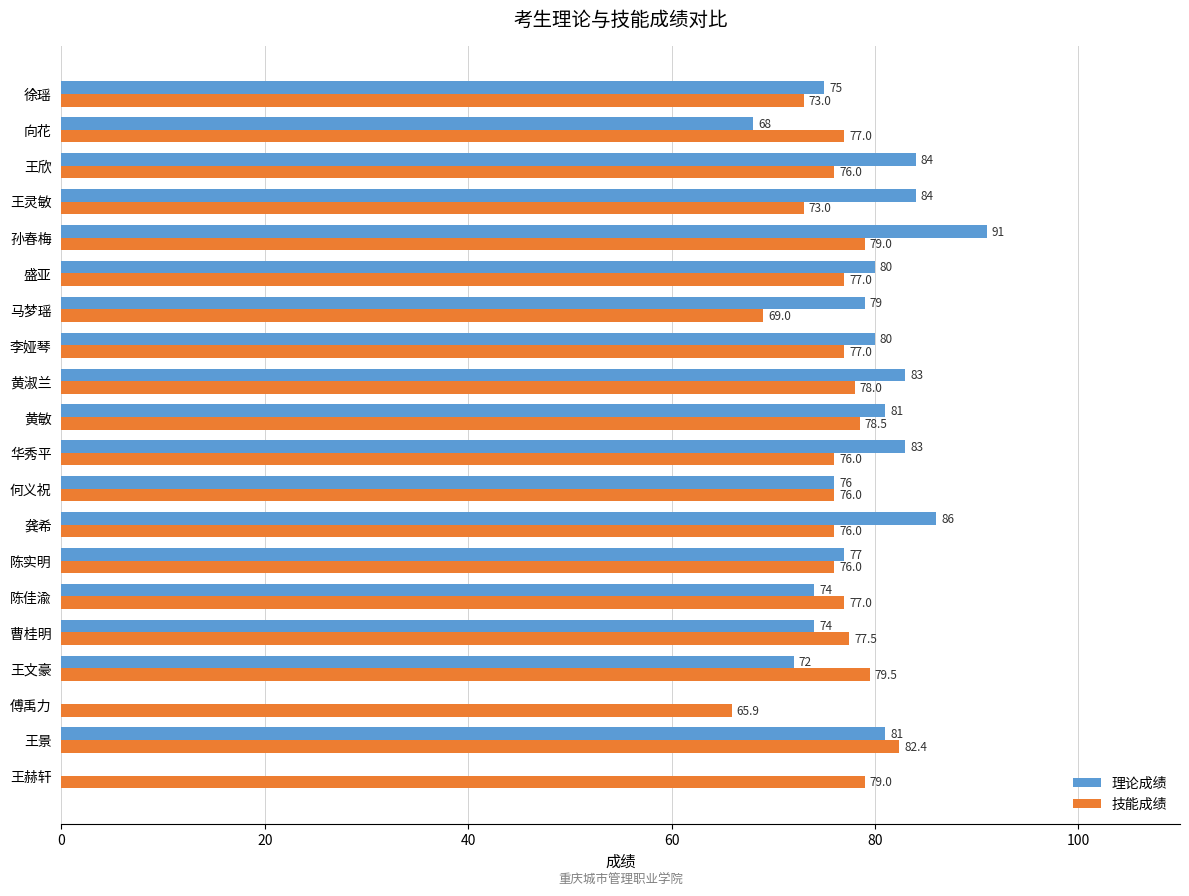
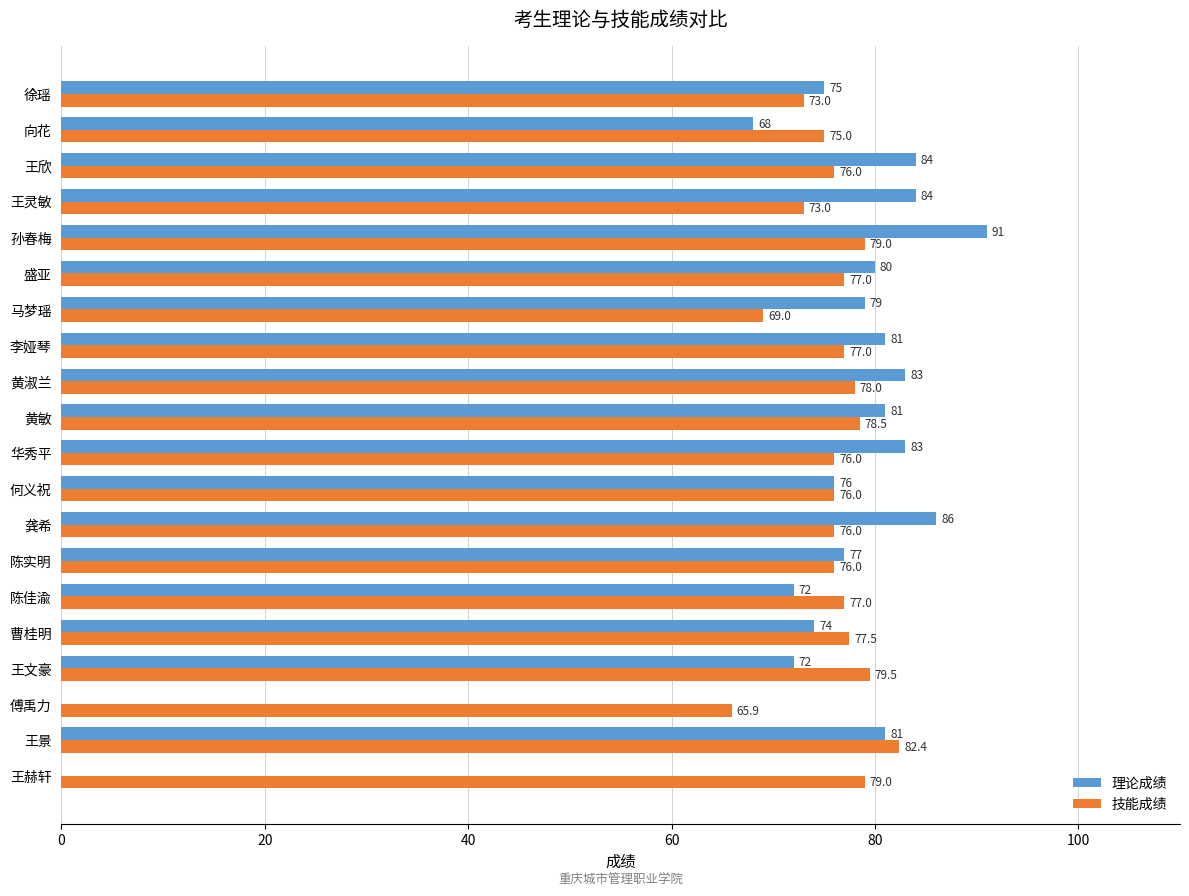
  {
    "理论成绩": {
      "徐瑶": 75,
      "向花": 68,
      "王欣": 84,
      "王灵敏": 84,
      "孙春梅": 91,
      "盛亚": 80,
      "马梦瑶": 79,
-     "李娅琴": 80,
+     "李娅琴": 81,
      "黄淑兰": 83,
      "黄敏": 81,
      "华秀平": 83,
      "何义祝": 76,
      "龚希": 86,
      "陈实明": 77,
-     "陈佳渝": 74,
+     "陈佳渝": 72,
      "曹桂明": 74,
      "王文豪": 72,
      "王景": 81
    },
    "技能成绩": {
      "徐瑶": 73.0,
-     "向花": 77.0,
+     "向花": 75.0,
      "王欣": 76.0,
      "王灵敏": 73.0,
      "孙春梅": 79.0,
      "盛亚": 77.0,
      "马梦瑶": 69.0,
      "李娅琴": 77.0,
      "黄淑兰": 78.0,
      "黄敏": 78.5,
      "华秀平": 76.0,
      "何义祝": 76.0,
      "龚希": 76.0,
      "陈实明": 76.0,
      "陈佳渝": 77.0,
      "曹桂明": 77.5,
      "王文豪": 79.5,
      "傅禹力": 65.9,
      "王景": 82.4,
      "王赫轩": 79.0
    }
  }
